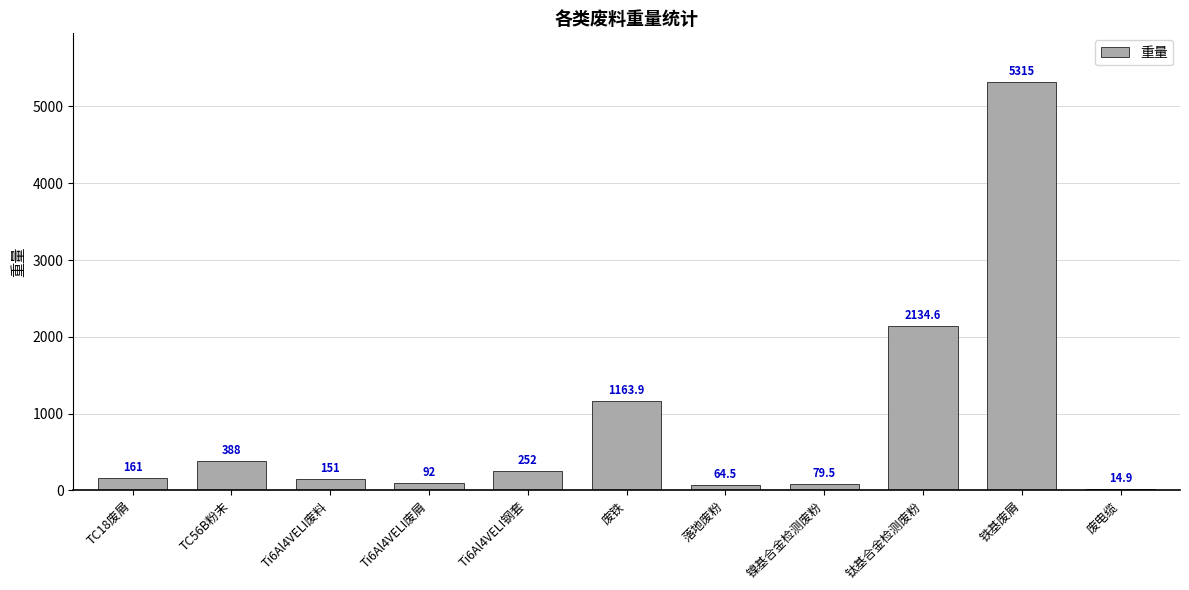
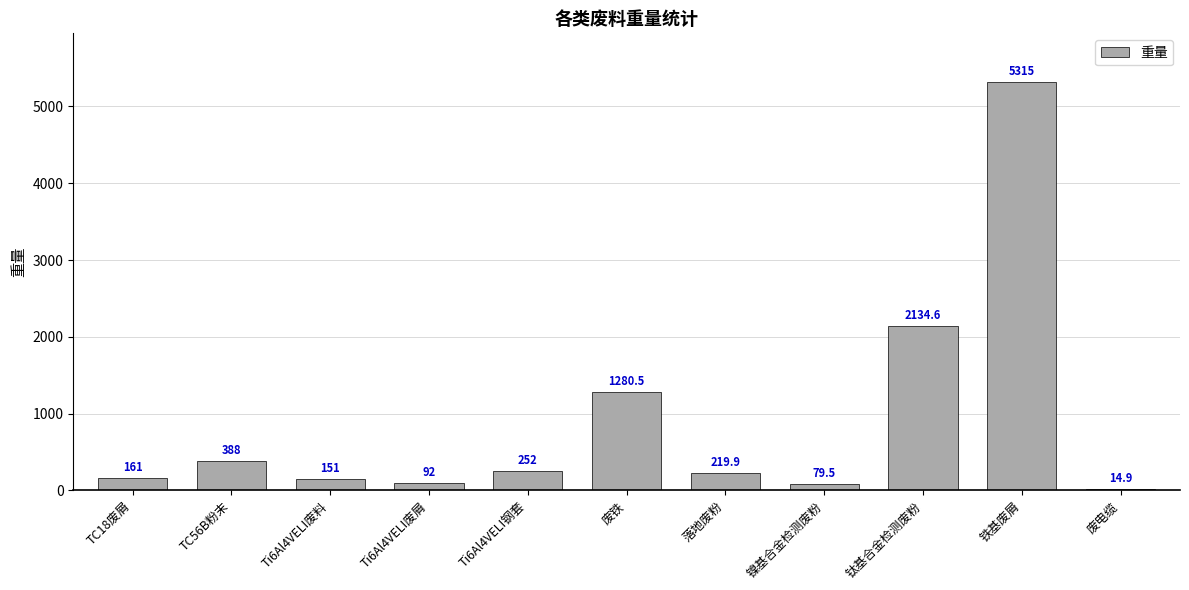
  {
    "TC18废屑": 161,
    "TC56B粉末": 388,
    "Ti6Al4VELI废料": 151,
    "Ti6Al4VELI废屑": 92,
    "Ti6Al4VELI钢套": 252,
-   "废铁": 1163.9,
-   "落地废粉": 64.5,
+   "废铁": 1280.5,
+   "落地废粉": 219.9,
    "镍基合金检测废粉": 79.5,
    "钛基合金检测废粉": 2134.6,
    "铁基废屑": 5315,
    "废电缆": 14.9
  }
